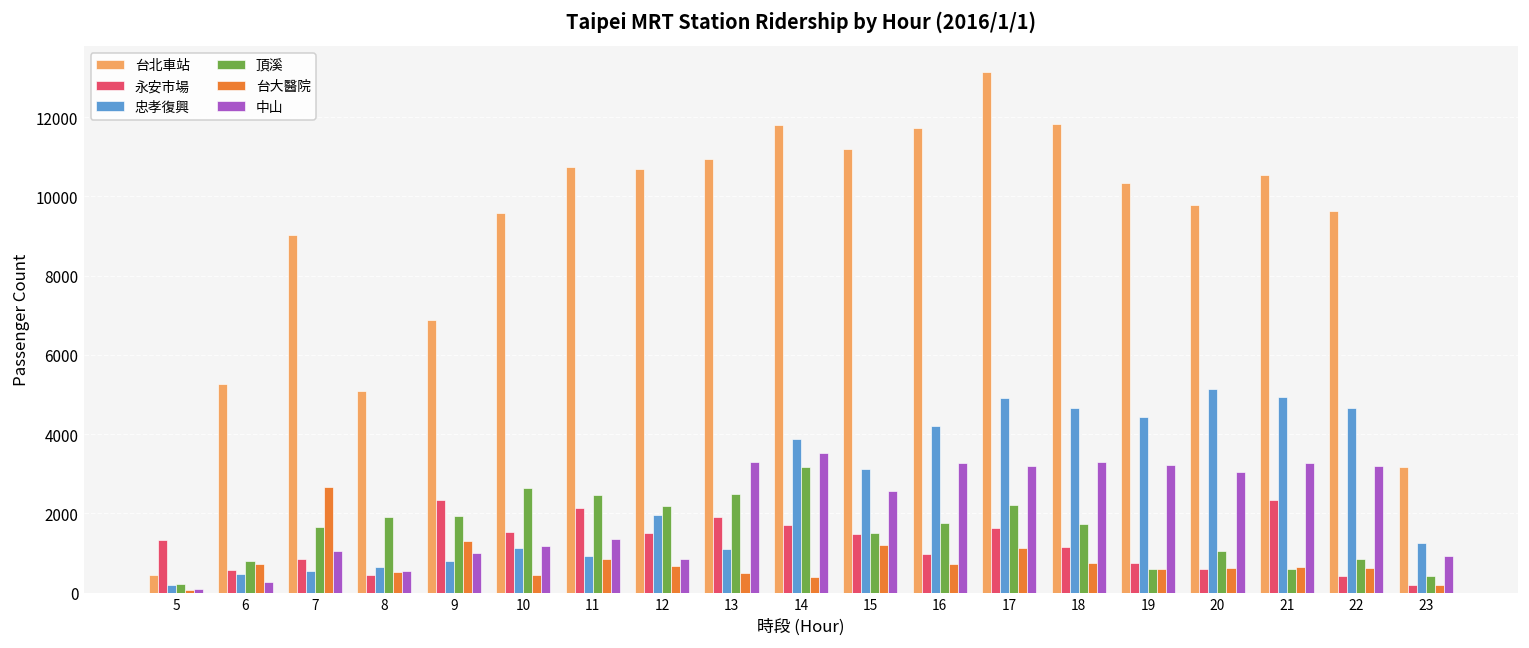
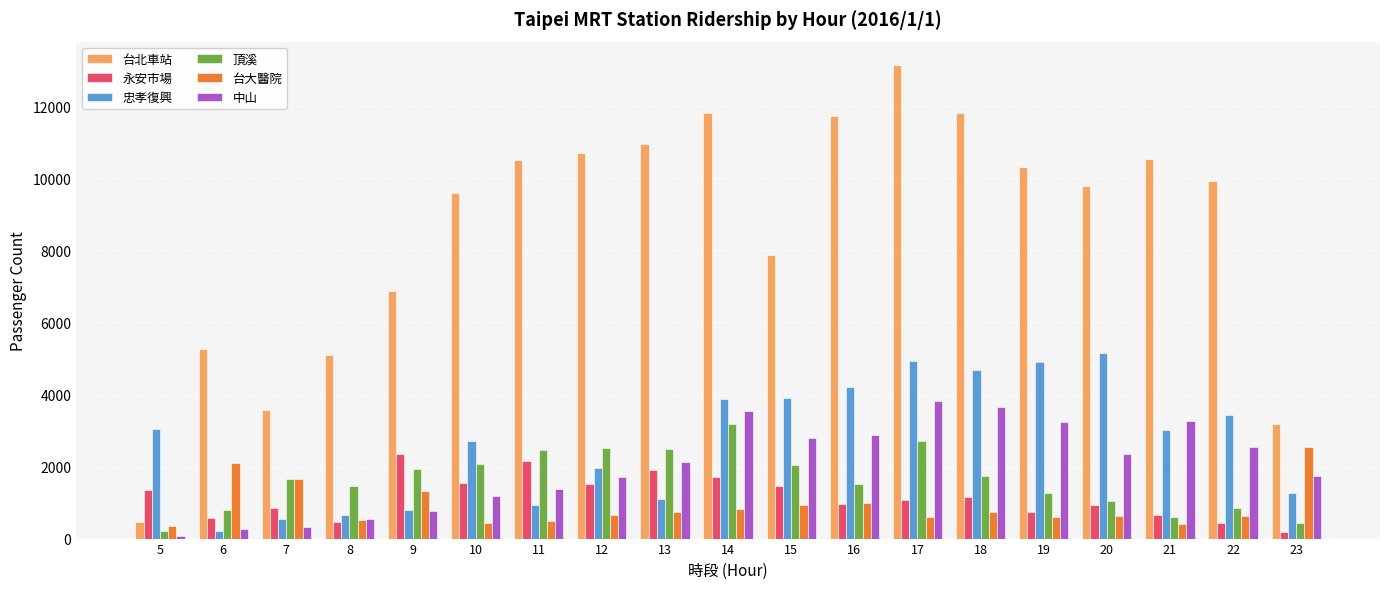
  {
    "台北車站": {
      "5": 400,
      "6": 5300,
-     "7": 9000,
+     "7": 3600,
      "8": 5100,
      "9": 6900,
      "10": 9600,
-     "11": 10700,
+     "11": 10500,
      "12": 10700,
      "13": 11000,
      "14": 11800,
-     "15": 11200,
+     "15": 7900,
      "16": 11700,
      "17": 13100,
      "18": 11800,
      "19": 10300,
      "20": 9800,
      "21": 10500,
-     "22": 9600,
+     "22": 9900,
      "23": 3200
    },
    "永安市場": {
      "5": 1300,
      "6": 600,
      "7": 900,
      "8": 500,
      "9": 2300,
      "10": 1500,
      "11": 2100,
      "12": 1500,
      "13": 1900,
      "14": 1700,
      "15": 1500,
      "16": 1000,
-     "17": 1600,
+     "17": 1100,
      "18": 1200,
      "19": 700,
-     "20": 600,
-     "21": 2300,
+     "20": 900,
+     "21": 600,
      "22": 400,
      "23": 200
    },
    "忠孝復興": {
-     "5": 200,
-     "6": 500,
+     "5": 3100,
+     "6": 200,
      "7": 600,
      "8": 600,
      "9": 800,
-     "10": 1100,
+     "10": 2700,
      "11": 900,
      "12": 2000,
      "13": 1100,
      "14": 3900,
-     "15": 3100,
+     "15": 3900,
      "16": 4200,
      "17": 4900,
      "18": 4700,
-     "19": 4400,
+     "19": 4900,
      "20": 5100,
-     "21": 4900,
-     "22": 4700,
+     "21": 3000,
+     "22": 3400,
      "23": 1300
    },
    "頂溪": {
      "5": 200,
      "6": 800,
      "7": 1700,
-     "8": 1900,
+     "8": 1500,
      "9": 1900,
-     "10": 2700,
+     "10": 2100,
      "11": 2500,
-     "12": 2200,
+     "12": 2500,
      "13": 2500,
      "14": 3200,
-     "15": 1500,
-     "16": 1700,
-     "17": 2200,
+     "15": 2000,
+     "16": 1500,
+     "17": 2700,
      "18": 1700,
-     "19": 600,
+     "19": 1300,
      "20": 1000,
      "21": 600,
      "22": 900,
      "23": 400
    },
    "台大醫院": {
-     "5": 100,
-     "6": 700,
-     "7": 2700,
+     "5": 400,
+     "6": 2100,
+     "7": 1700,
      "8": 500,
      "9": 1300,
      "10": 400,
-     "11": 900,
+     "11": 500,
      "12": 700,
-     "13": 500,
-     "14": 400,
-     "15": 1200,
-     "16": 700,
-     "17": 1100,
+     "13": 700,
+     "14": 800,
+     "15": 900,
+     "16": 1000,
+     "17": 600,
      "18": 700,
      "19": 600,
      "20": 600,
-     "21": 600,
+     "21": 400,
      "22": 600,
-     "23": 200
+     "23": 2500
    },
    "中山": {
      "5": 100,
      "6": 300,
-     "7": 1100,
+     "7": 300,
      "8": 500,
-     "9": 1000,
+     "9": 800,
      "10": 1200,
      "11": 1400,
-     "12": 800,
-     "13": 3300,
+     "12": 1700,
+     "13": 2100,
      "14": 3500,
-     "15": 2600,
-     "16": 3300,
-     "17": 3200,
-     "18": 3300,
+     "15": 2800,
+     "16": 2900,
+     "17": 3800,
+     "18": 3700,
      "19": 3200,
-     "20": 3100,
+     "20": 2300,
      "21": 3300,
-     "22": 3200,
-     "23": 900
+     "22": 2500,
+     "23": 1700
    }
  }
